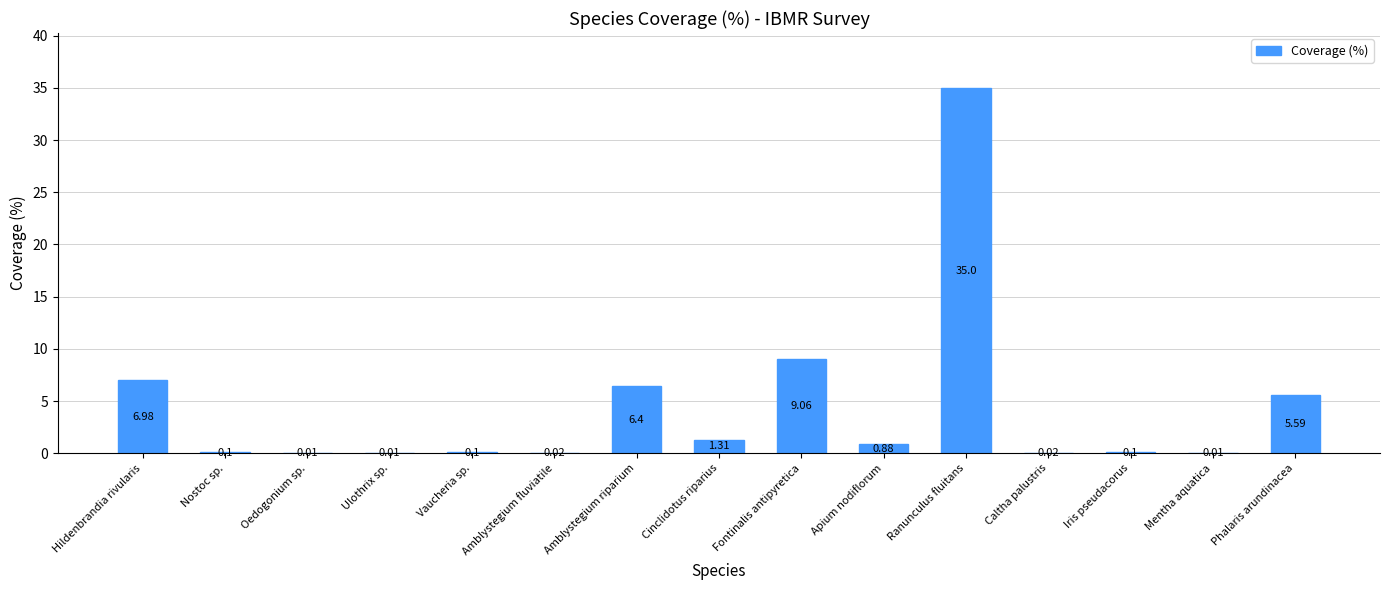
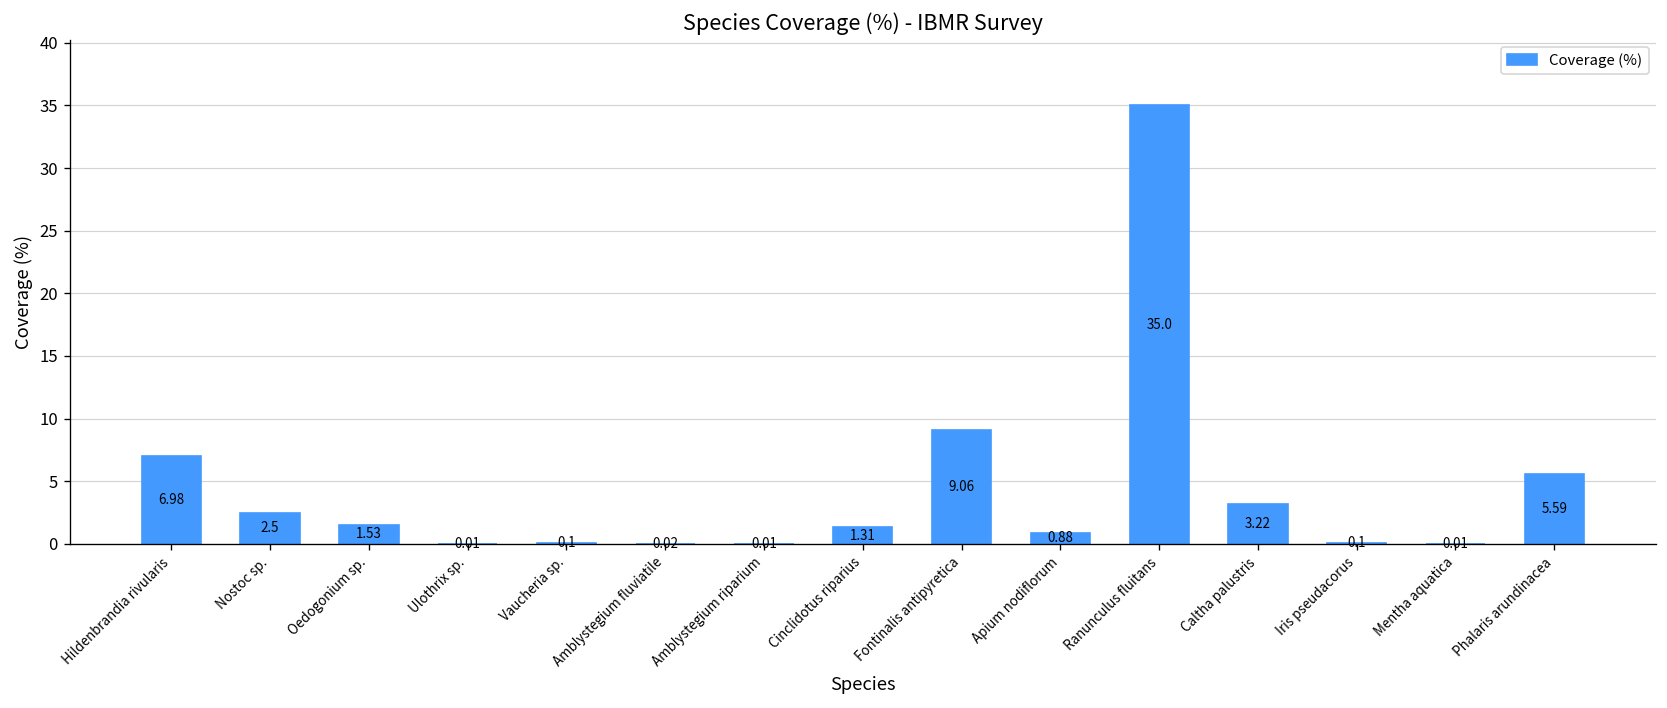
  {
    "Hildenbrandia rivularis": 6.98,
-   "Nostoc sp.": 0.1,
-   "Oedogonium sp.": 0.01,
+   "Nostoc sp.": 2.5,
+   "Oedogonium sp.": 1.53,
    "Ulothrix sp.": 0.01,
    "Vaucheria sp.": 0.1,
    "Amblystegium fluviatile": 0.02,
-   "Amblystegium riparium": 6.4,
+   "Amblystegium riparium": 0.01,
    "Cinclidotus riparius": 1.31,
    "Fontinalis antipyretica": 9.06,
    "Apium nodiflorum": 0.88,
    "Ranunculus fluitans": 35.0,
-   "Caltha palustris": 0.02,
+   "Caltha palustris": 3.22,
    "Iris pseudacorus": 0.1,
    "Mentha aquatica": 0.01,
    "Phalaris arundinacea": 5.59
  }
